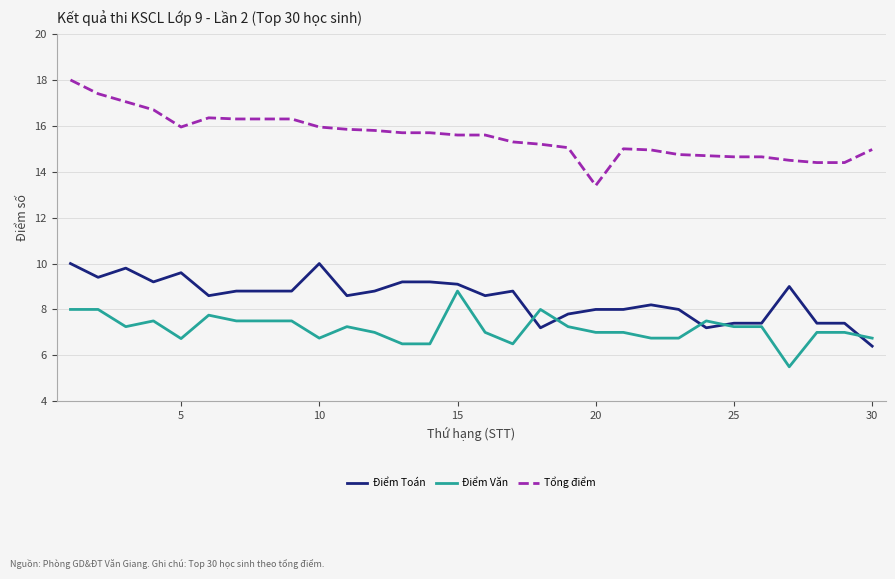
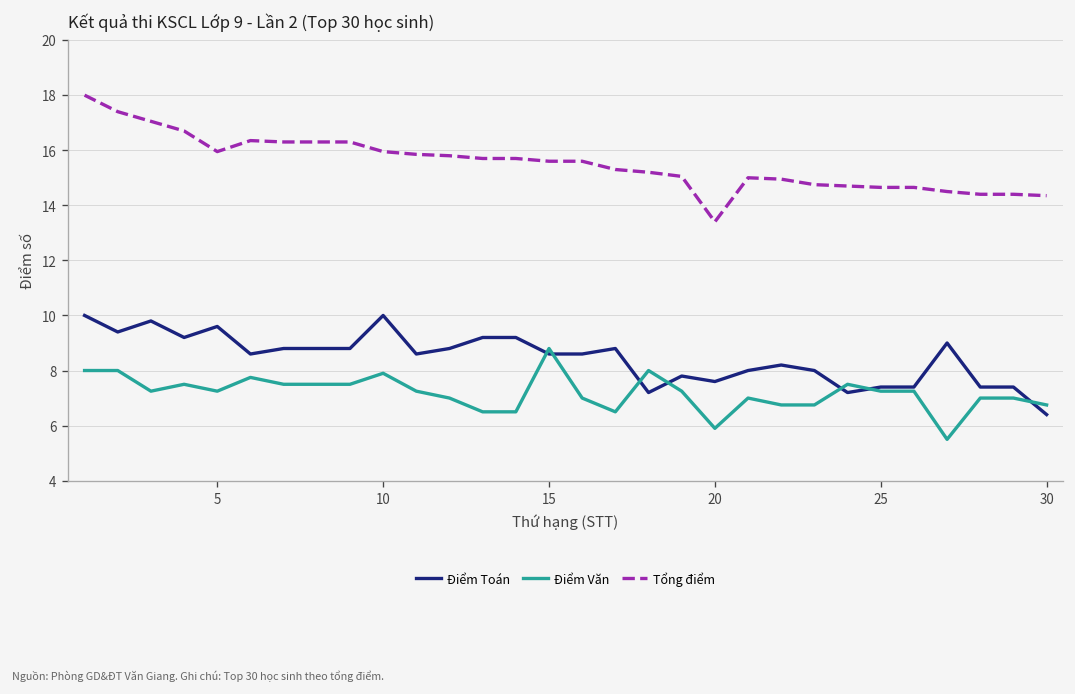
  {
    "Điểm Toán": {
      "5": 9.6,
      "10": 10.0,
-     "15": 9.1,
-     "20": 8.0,
+     "15": 8.6,
+     "20": 7.6,
      "25": 7.4,
      "30": 6.4
    },
    "Điểm Văn": {
-     "5": 6.7,
-     "10": 6.8,
+     "5": 7.3,
+     "10": 7.9,
      "15": 8.8,
-     "20": 7.0,
+     "20": 5.9,
      "25": 7.3,
      "30": 6.8
    },
    "Tổng điểm": {
      "5": 16.0,
      "10": 16.0,
      "15": 15.6,
      "20": 13.4,
      "25": 14.7,
-     "30": 15.0
+     "30": 14.4
    }
  }
